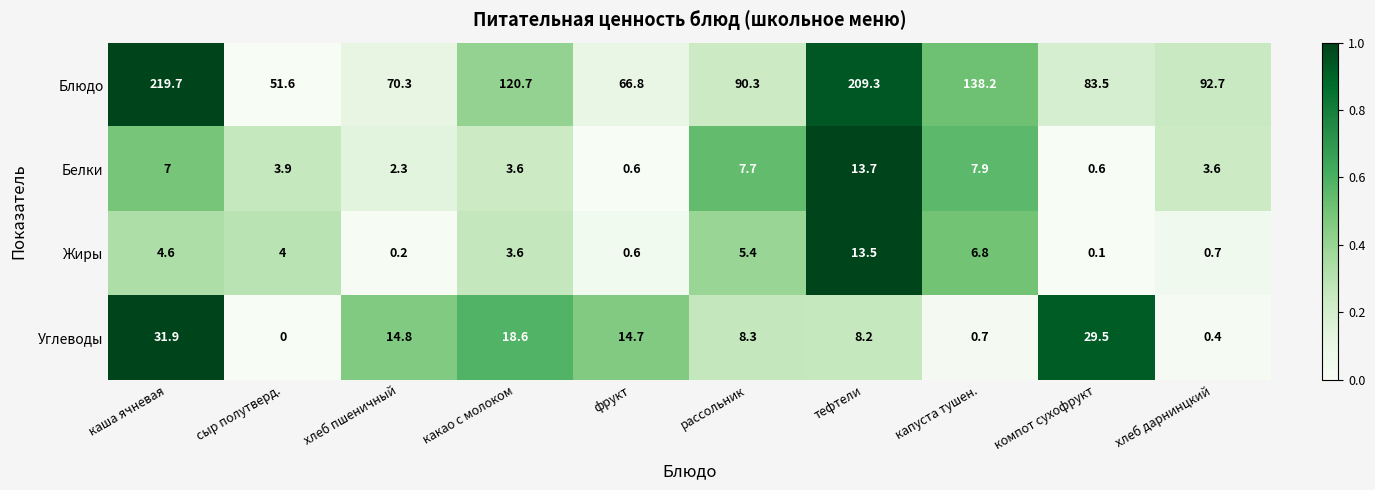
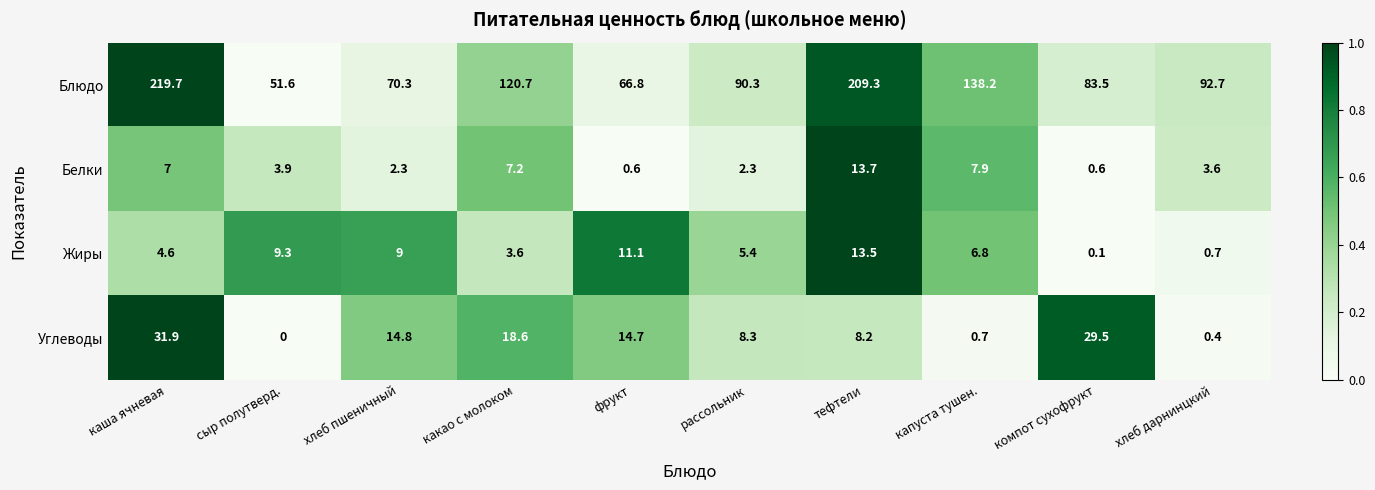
  {
    "Блюдо": {
      "каша ячневая": 219.7,
      "сыр полутверд.": 51.6,
      "хлеб пшеничный": 70.3,
      "какао с молоком": 120.7,
      "фрукт": 66.8,
      "рассольник": 90.3,
      "тефтели": 209.3,
      "капуста тушен.": 138.2,
      "компот сухофрукт": 83.5,
      "хлеб дарнинцкий": 92.7
    },
    "Белки": {
      "каша ячневая": 7,
      "сыр полутверд.": 3.9,
      "хлеб пшеничный": 2.3,
-     "какао с молоком": 3.6,
+     "какао с молоком": 7.2,
      "фрукт": 0.6,
-     "рассольник": 7.7,
+     "рассольник": 2.3,
      "тефтели": 13.7,
      "капуста тушен.": 7.9,
      "компот сухофрукт": 0.6,
      "хлеб дарнинцкий": 3.6
    },
    "Жиры": {
      "каша ячневая": 4.6,
-     "сыр полутверд.": 4,
-     "хлеб пшеничный": 0.2,
+     "сыр полутверд.": 9.3,
+     "хлеб пшеничный": 9,
      "какао с молоком": 3.6,
-     "фрукт": 0.6,
+     "фрукт": 11.1,
      "рассольник": 5.4,
      "тефтели": 13.5,
      "капуста тушен.": 6.8,
      "компот сухофрукт": 0.1,
      "хлеб дарнинцкий": 0.7
    },
    "Углеводы": {
      "каша ячневая": 31.9,
      "сыр полутверд.": 0,
      "хлеб пшеничный": 14.8,
      "какао с молоком": 18.6,
      "фрукт": 14.7,
      "рассольник": 8.3,
      "тефтели": 8.2,
      "капуста тушен.": 0.7,
      "компот сухофрукт": 29.5,
      "хлеб дарнинцкий": 0.4
    }
  }
